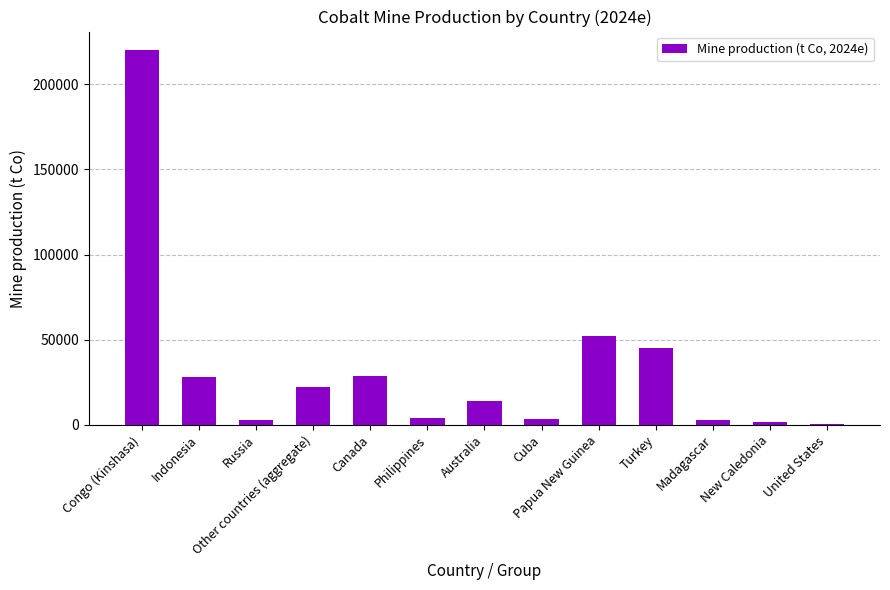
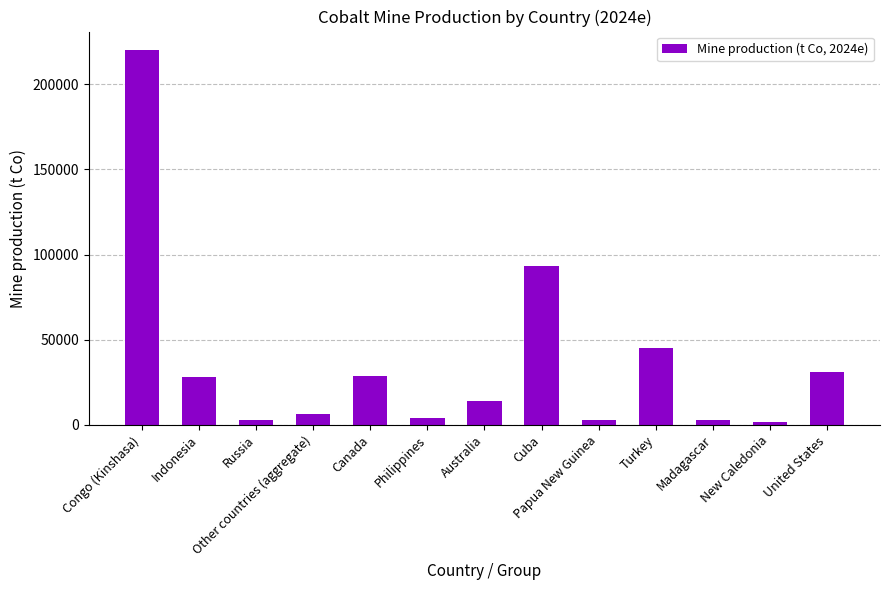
  {
    "Congo (Kinshasa)": 220000,
    "Indonesia": 28000,
    "Russia": 3000,
-   "Other countries (aggregate)": 22000,
+   "Other countries (aggregate)": 6000,
    "Canada": 29000,
    "Philippines": 4000,
    "Australia": 14000,
-   "Cuba": 4000,
-   "Papua New Guinea": 52000,
+   "Cuba": 94000,
+   "Papua New Guinea": 3000,
    "Turkey": 45000,
    "Madagascar": 3000,
    "New Caledonia": 2000,
-   "United States": 0
+   "United States": 31000
  }
